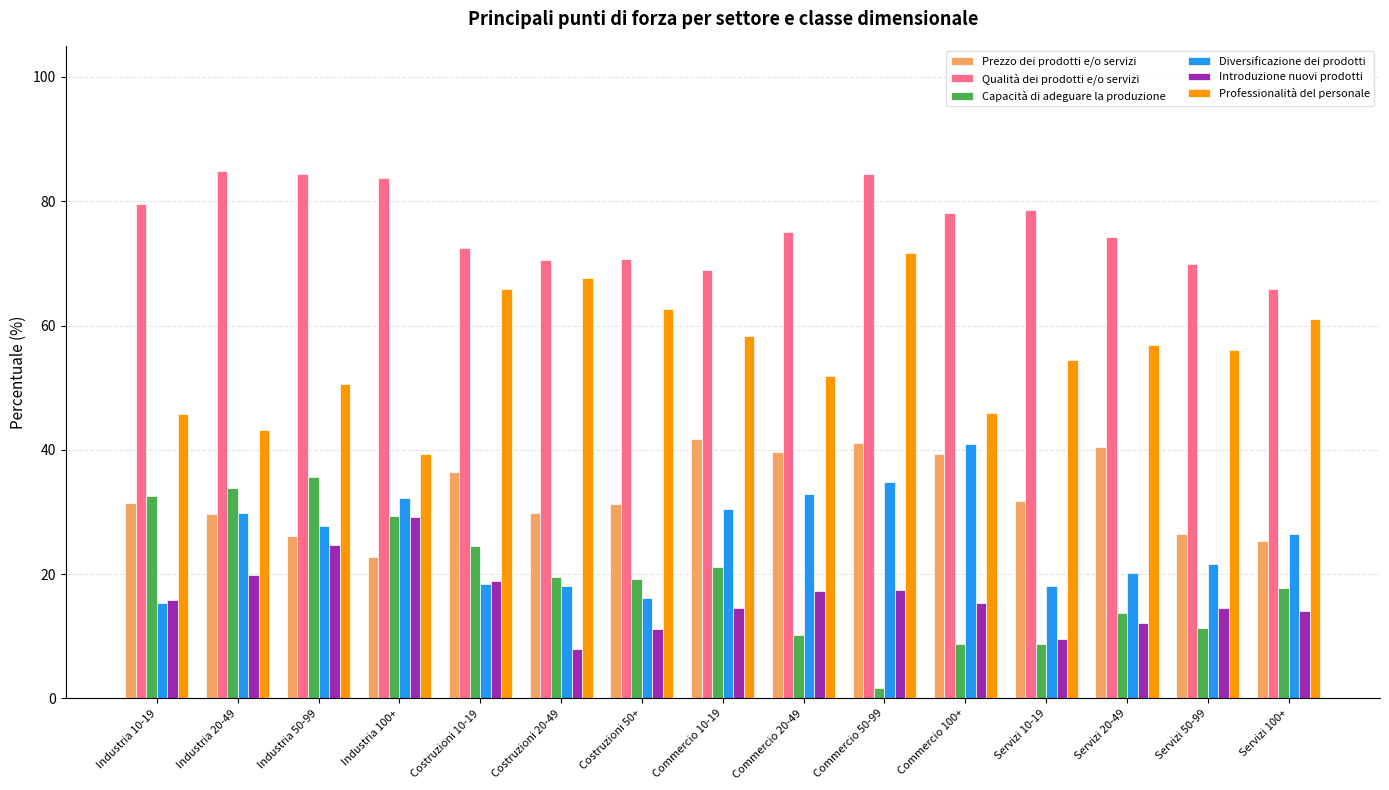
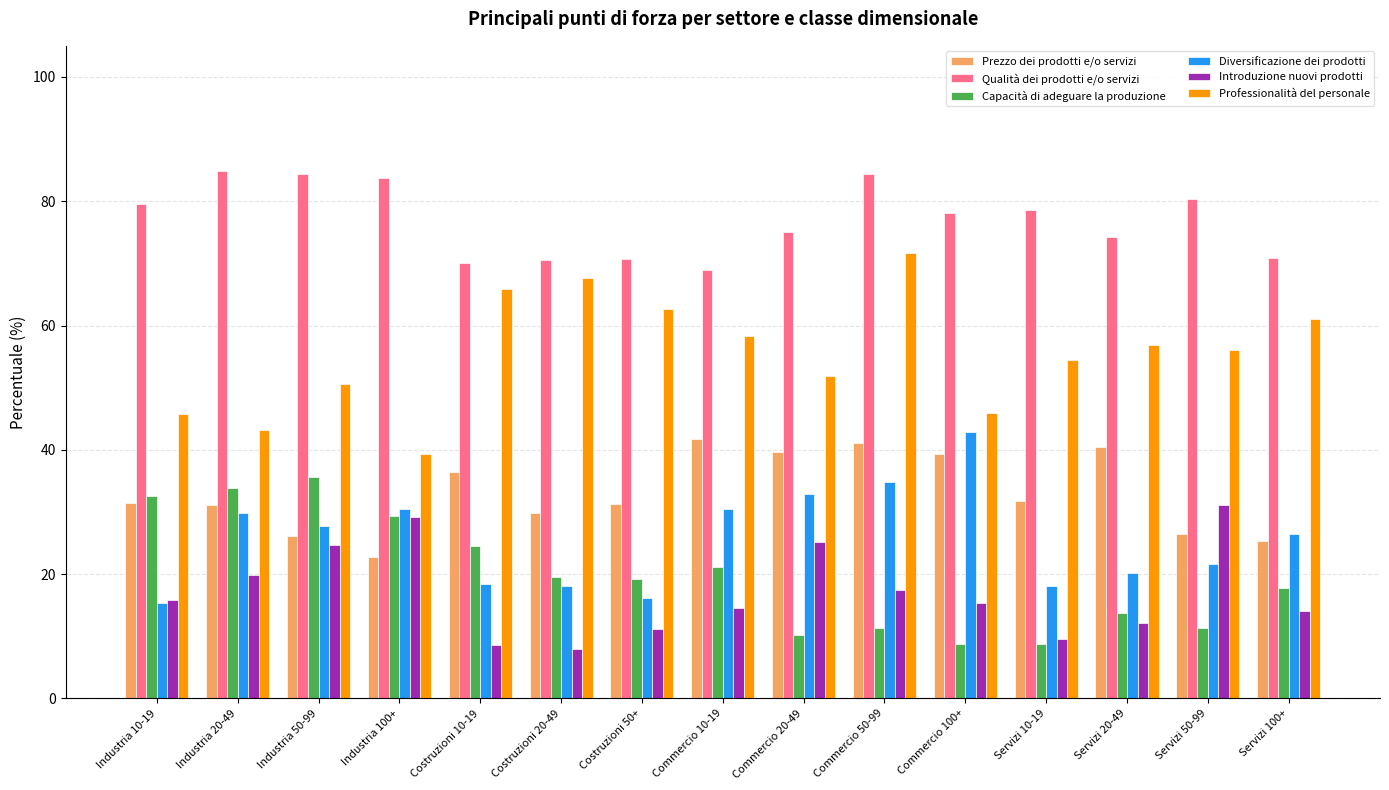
  {
    "Prezzo dei prodotti e/o servizi": {
      "Industria 10-19": 32,
-     "Industria 20-49": 30,
+     "Industria 20-49": 31,
      "Industria 50-99": 26,
      "Industria 100+": 23,
      "Costruzioni 10-19": 37,
      "Costruzioni 20-49": 30,
      "Costruzioni 50+": 31,
      "Commercio 10-19": 42,
      "Commercio 20-49": 40,
      "Commercio 50-99": 41,
      "Commercio 100+": 39,
      "Servizi 10-19": 32,
      "Servizi 20-49": 41,
      "Servizi 50-99": 27,
      "Servizi 100+": 25
    },
    "Qualità dei prodotti e/o servizi": {
      "Industria 10-19": 80,
      "Industria 20-49": 85,
      "Industria 50-99": 84,
      "Industria 100+": 84,
-     "Costruzioni 10-19": 73,
+     "Costruzioni 10-19": 70,
      "Costruzioni 20-49": 71,
      "Costruzioni 50+": 71,
      "Commercio 10-19": 69,
      "Commercio 20-49": 75,
      "Commercio 50-99": 84,
      "Commercio 100+": 78,
      "Servizi 10-19": 79,
      "Servizi 20-49": 74,
-     "Servizi 50-99": 70,
-     "Servizi 100+": 66
+     "Servizi 50-99": 80,
+     "Servizi 100+": 71
    },
    "Capacità di adeguare la produzione": {
      "Industria 10-19": 33,
      "Industria 20-49": 34,
      "Industria 50-99": 36,
      "Industria 100+": 29,
      "Costruzioni 10-19": 25,
      "Costruzioni 20-49": 20,
      "Costruzioni 50+": 19,
      "Commercio 10-19": 21,
      "Commercio 20-49": 10,
-     "Commercio 50-99": 2,
+     "Commercio 50-99": 11,
      "Commercio 100+": 9,
      "Servizi 10-19": 9,
      "Servizi 20-49": 14,
      "Servizi 50-99": 11,
      "Servizi 100+": 18
    },
    "Diversificazione dei prodotti": {
      "Industria 10-19": 15,
      "Industria 20-49": 30,
      "Industria 50-99": 28,
-     "Industria 100+": 32,
+     "Industria 100+": 31,
      "Costruzioni 10-19": 18,
      "Costruzioni 20-49": 18,
      "Costruzioni 50+": 16,
      "Commercio 10-19": 31,
      "Commercio 20-49": 33,
      "Commercio 50-99": 35,
-     "Commercio 100+": 41,
+     "Commercio 100+": 43,
      "Servizi 10-19": 18,
      "Servizi 20-49": 20,
      "Servizi 50-99": 22,
      "Servizi 100+": 27
    },
    "Introduzione nuovi prodotti": {
      "Industria 10-19": 16,
      "Industria 20-49": 20,
      "Industria 50-99": 25,
      "Industria 100+": 29,
-     "Costruzioni 10-19": 19,
+     "Costruzioni 10-19": 9,
      "Costruzioni 20-49": 8,
      "Costruzioni 50+": 11,
      "Commercio 10-19": 15,
-     "Commercio 20-49": 17,
+     "Commercio 20-49": 25,
      "Commercio 50-99": 17,
      "Commercio 100+": 15,
      "Servizi 10-19": 10,
      "Servizi 20-49": 12,
-     "Servizi 50-99": 15,
+     "Servizi 50-99": 31,
      "Servizi 100+": 14
    },
    "Professionalità del personale": {
      "Industria 10-19": 46,
      "Industria 20-49": 43,
      "Industria 50-99": 51,
      "Industria 100+": 39,
      "Costruzioni 10-19": 66,
      "Costruzioni 20-49": 68,
      "Costruzioni 50+": 63,
      "Commercio 10-19": 58,
      "Commercio 20-49": 52,
      "Commercio 50-99": 72,
      "Commercio 100+": 46,
      "Servizi 10-19": 55,
      "Servizi 20-49": 57,
      "Servizi 50-99": 56,
      "Servizi 100+": 61
    }
  }
